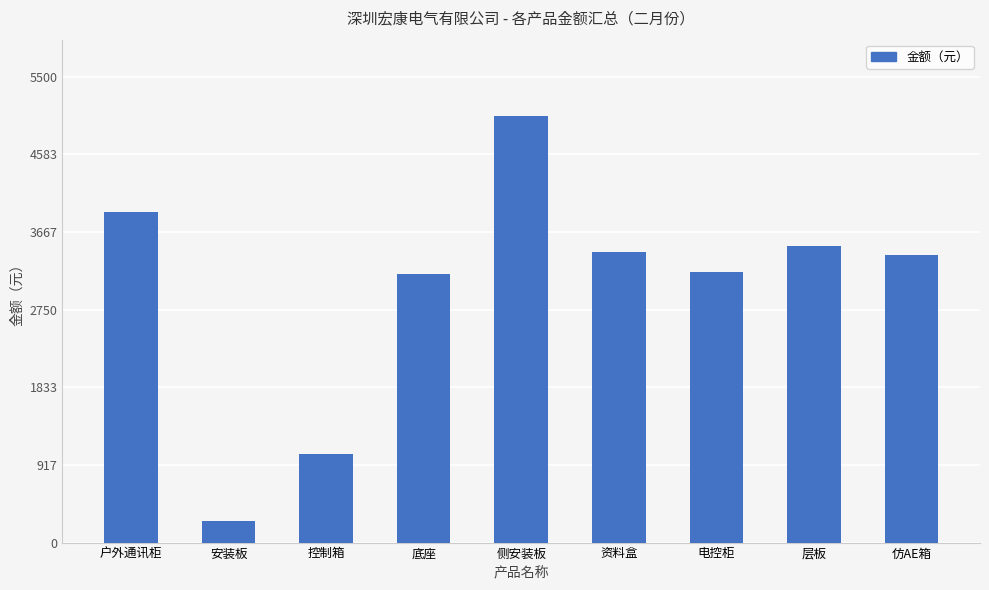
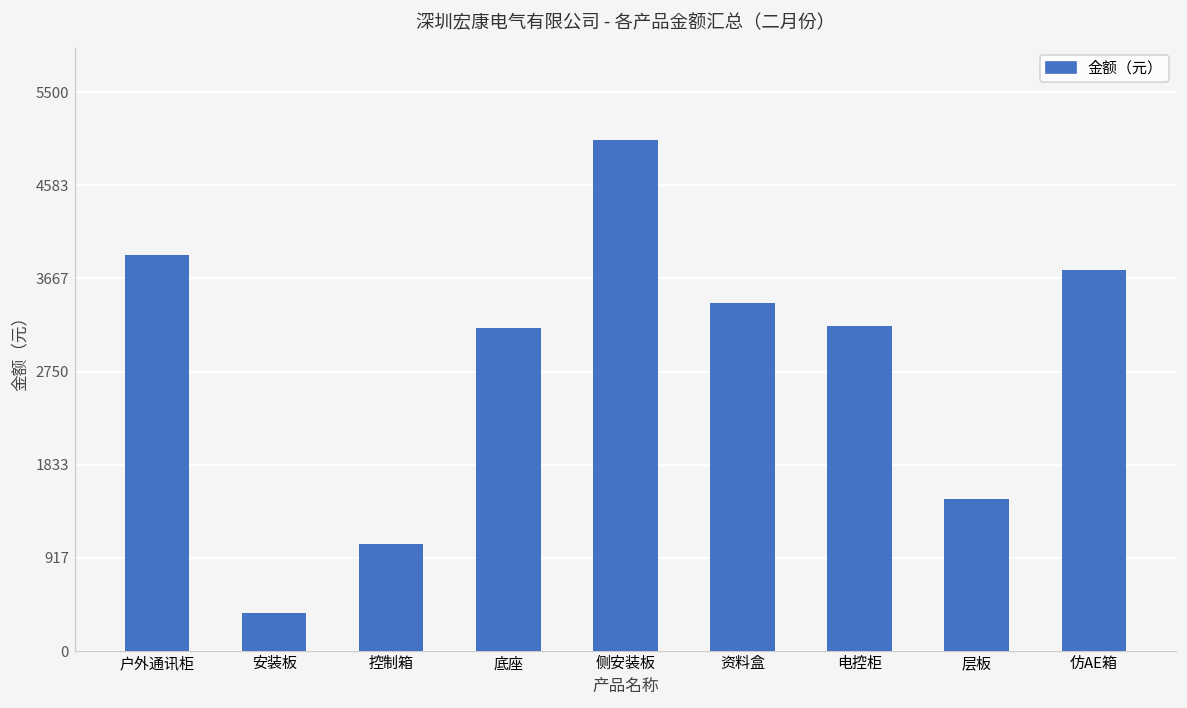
  {
    "户外通讯柜": 3900,
-   "安装板": 300,
+   "安装板": 400,
    "控制箱": 1100,
    "底座": 3200,
    "侧安装板": 5000,
    "资料盒": 3400,
    "电控柜": 3200,
-   "层板": 3500,
-   "仿AE箱": 3400
+   "层板": 1500,
+   "仿AE箱": 3700
  }
